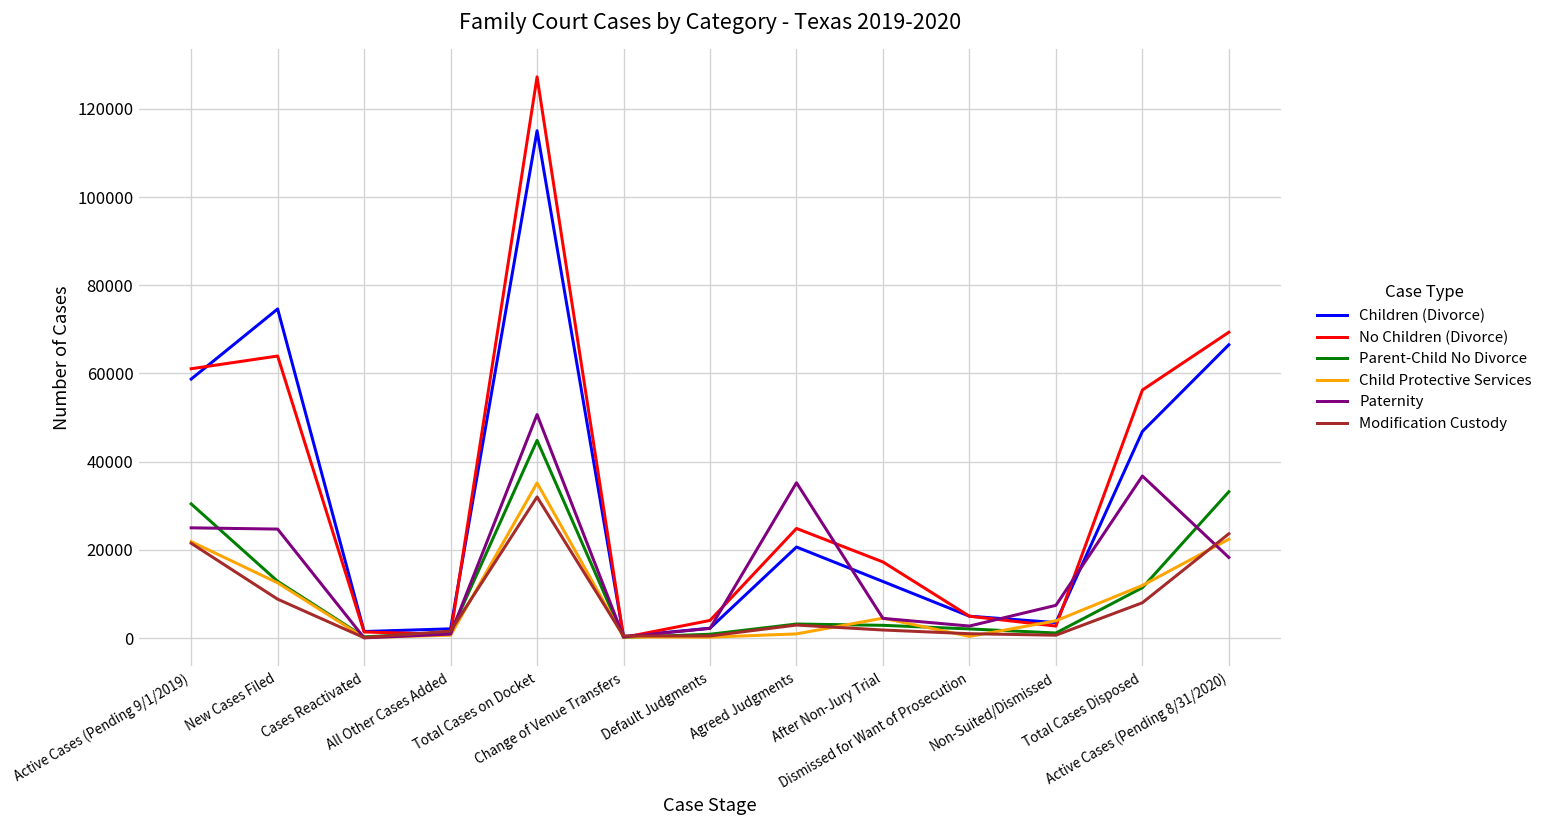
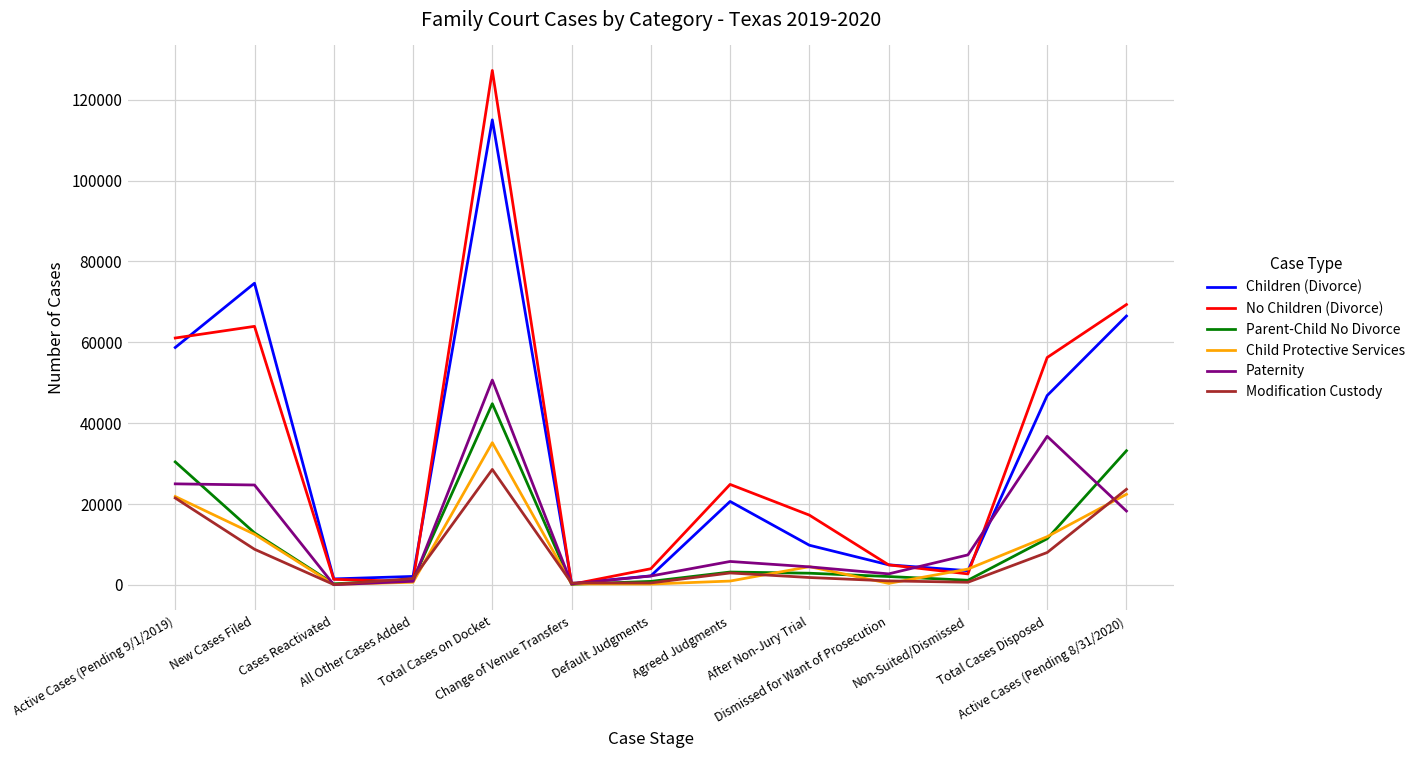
  {
    "Children (Divorce)": {
      "Active Cases (Pending 9/1/2019)": 59000,
      "New Cases Filed": 75000,
      "Total Cases on Docket": 115000,
      "Agreed Judgments": 21000,
-     "After Non-Jury Trial": 13000,
+     "After Non-Jury Trial": 10000,
      "Total Cases Disposed": 47000,
      "Active Cases (Pending 8/31/2020)": 67000
    },
    "No Children (Divorce)": {
      "Active Cases (Pending 9/1/2019)": 61000,
      "New Cases Filed": 64000,
      "Total Cases on Docket": 127000,
      "Default Judgments": 4000,
      "Agreed Judgments": 25000,
      "After Non-Jury Trial": 17000,
      "Non-Suited/Dismissed": 3000,
      "Total Cases Disposed": 56000,
      "Active Cases (Pending 8/31/2020)": 69000
    },
    "Parent-Child No Divorce": {
      "Active Cases (Pending 9/1/2019)": 30000,
      "Total Cases on Docket": 45000,
      "After Non-Jury Trial": 3000,
      "Active Cases (Pending 8/31/2020)": 33000
    },
    "Child Protective Services": {
      "Total Cases on Docket": 35000,
      "Agreed Judgments": 1000,
      "Active Cases (Pending 8/31/2020)": 22000
    },
    "Paternity": {
      "Active Cases (Pending 9/1/2019)": 25000,
      "New Cases Filed": 25000,
      "Total Cases on Docket": 51000,
-     "Agreed Judgments": 35000,
+     "Agreed Judgments": 6000,
      "Non-Suited/Dismissed": 7000,
      "Total Cases Disposed": 37000,
      "Active Cases (Pending 8/31/2020)": 18000
    },
    "Modification Custody": {
      "New Cases Filed": 9000,
-     "Total Cases on Docket": 32000,
+     "Total Cases on Docket": 29000,
      "After Non-Jury Trial": 2000,
      "Total Cases Disposed": 8000,
      "Active Cases (Pending 8/31/2020)": 24000
    }
  }
